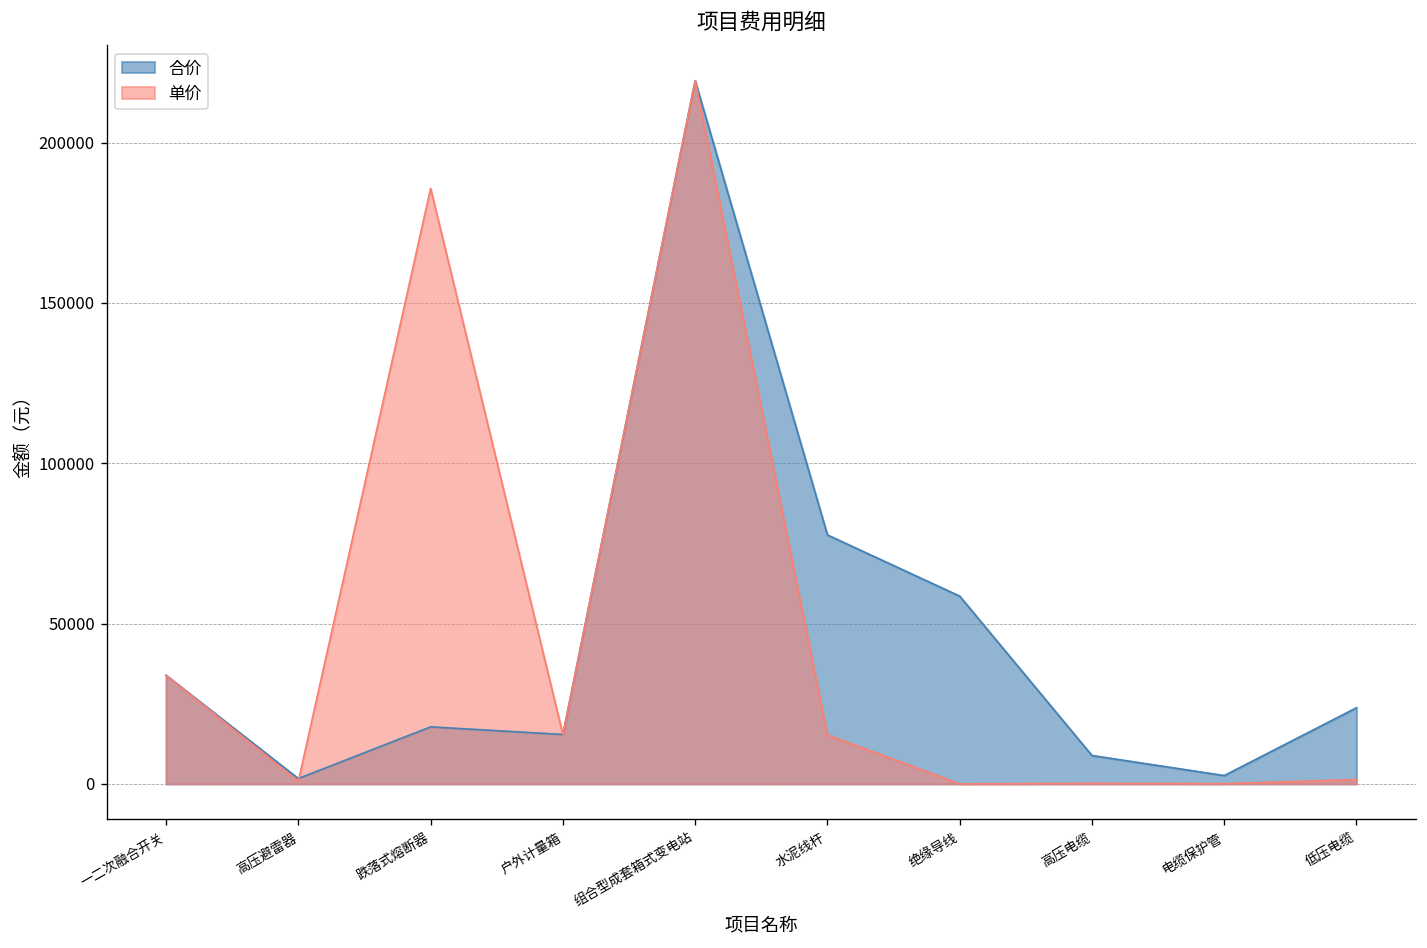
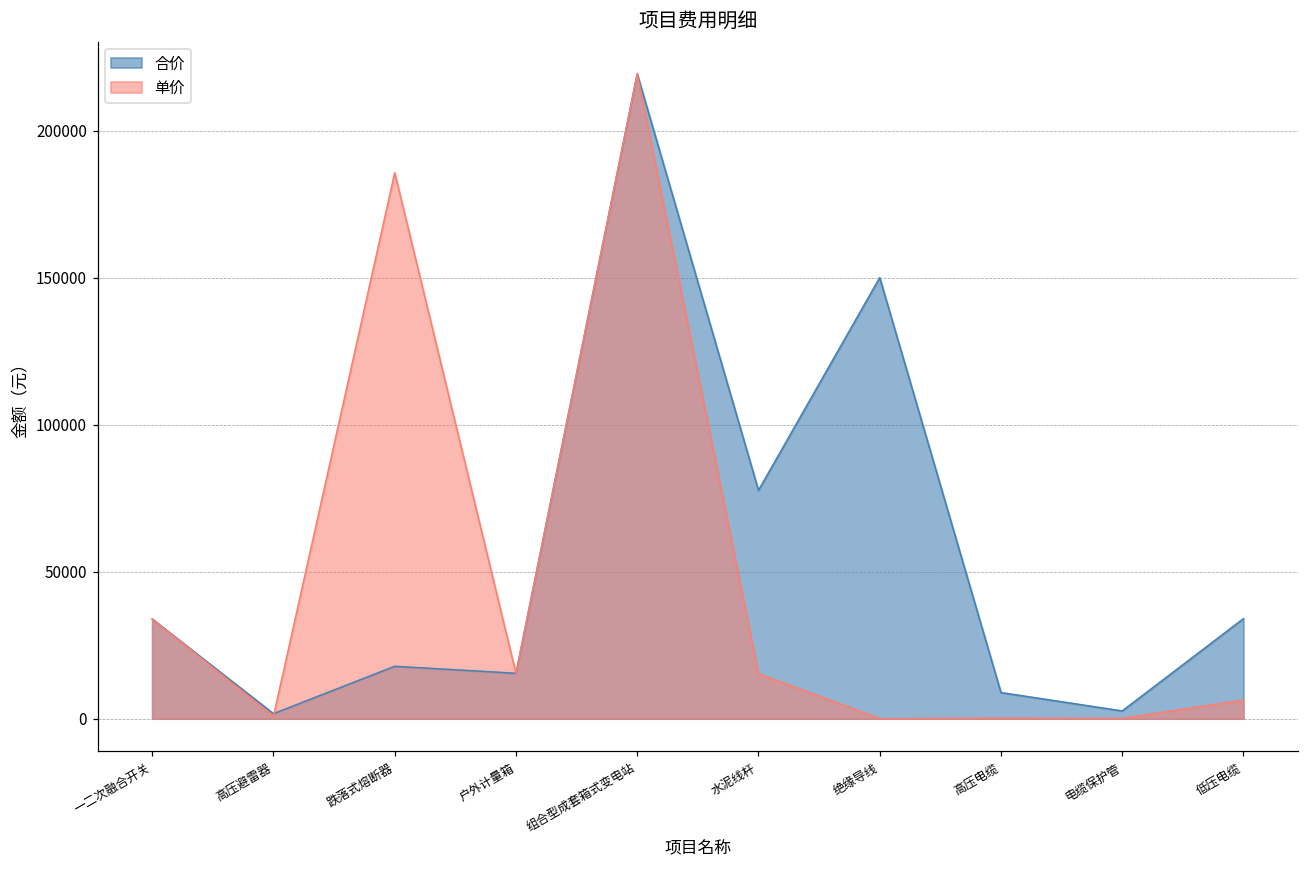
  {
    "合价": {
      "跌落式熔断器": 18000,
      "水泥线杆": 78000,
-     "绝缘导线": 59000,
+     "绝缘导线": 150000,
      "高压电缆": 9000,
      "电缆保护管": 3000,
-     "低压电缆": 24000
+     "低压电缆": 34000
    },
    "单价": {
      "跌落式熔断器": 186000,
      "水泥线杆": 15000,
      "绝缘导线": 0,
      "高压电缆": 0,
      "电缆保护管": 0,
-     "低压电缆": 1000
+     "低压电缆": 6000
    }
  }
